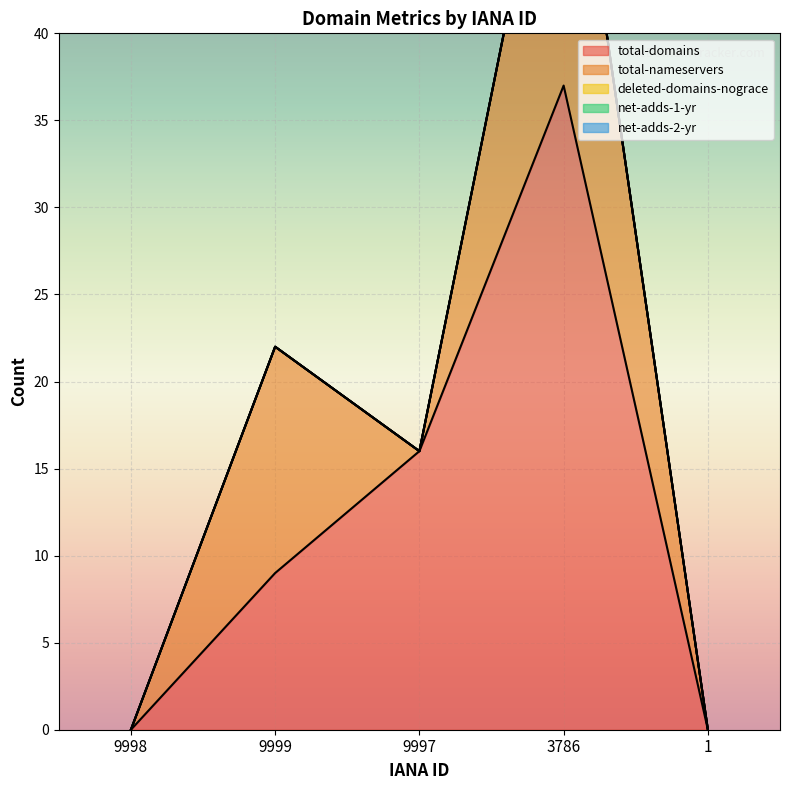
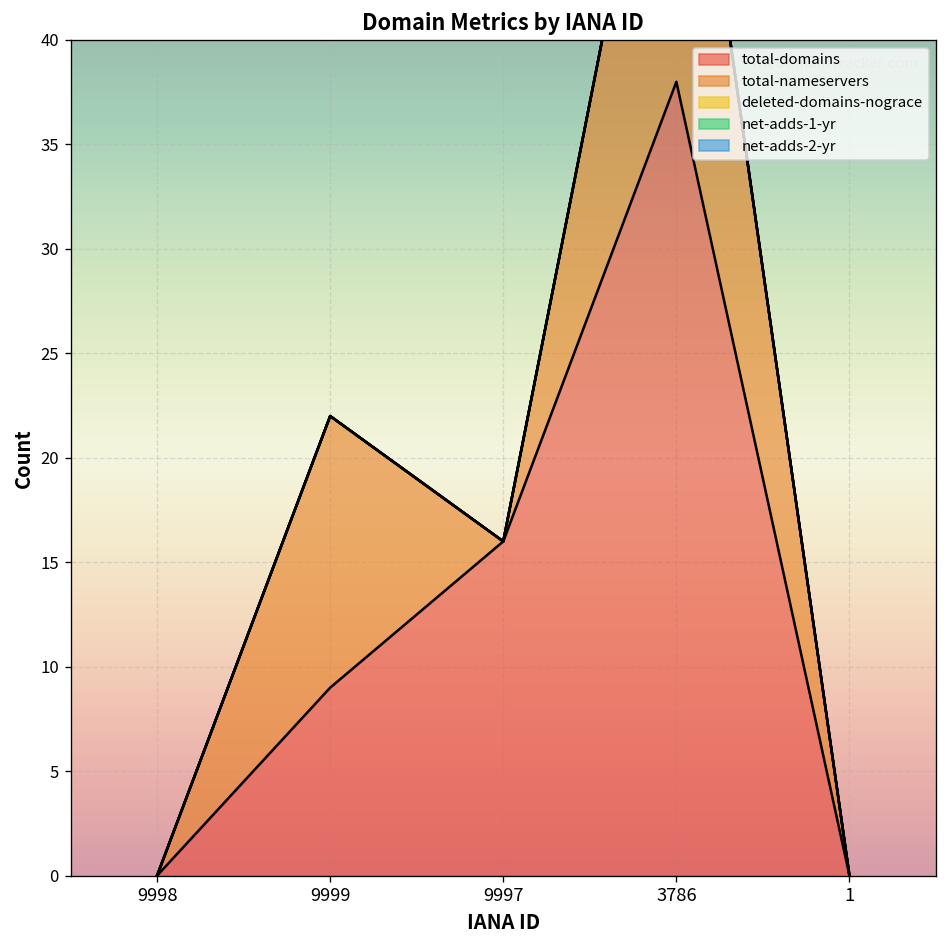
  {
    "total-domains": {
      "9999": 9,
-     "3786": 37
+     "3786": 38
    }
  }
